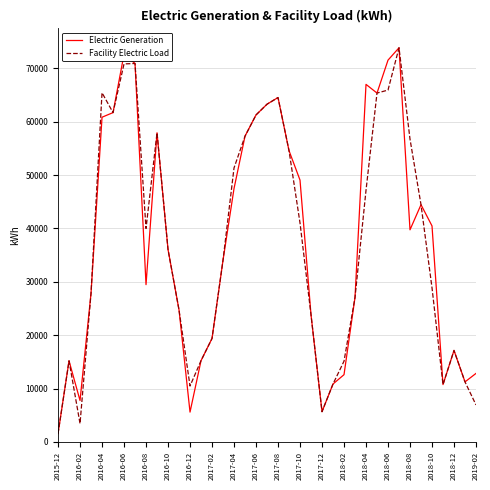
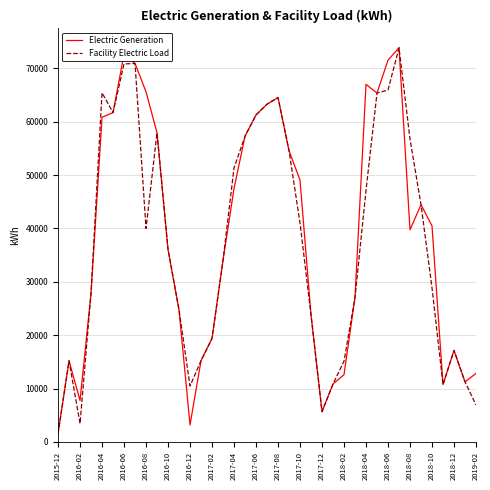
  {
    "Electric Generation": {
      "2016-02": 8000,
      "2016-04": 61000,
-     "2016-08": 29000,
-     "2016-12": 6000,
+     "2016-08": 66000,
+     "2016-12": 3000,
      "2017-04": 47000,
      "2017-10": 49000,
      "2018-02": 13000,
      "2018-04": 67000,
      "2018-06": 72000,
      "2018-08": 40000,
      "2018-10": 40000,
      "2019-02": 13000
    },
    "Facility Electric Load": {
      "2016-02": 3000,
      "2016-04": 65000,
      "2016-06": 71000,
      "2016-08": 40000,
      "2016-12": 10000,
      "2017-04": 51000,
      "2017-10": 41000,
      "2018-02": 15000,
      "2018-04": 47000,
      "2018-06": 66000,
      "2018-08": 57000,
      "2018-10": 29000,
      "2019-02": 7000
    }
  }
